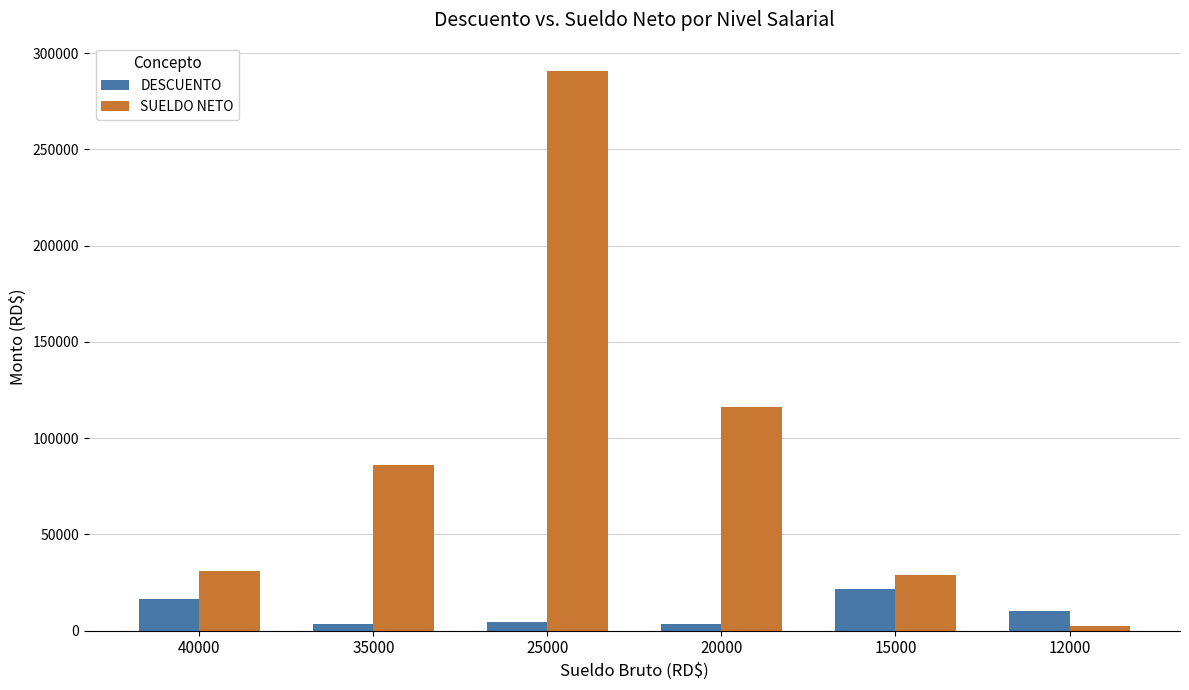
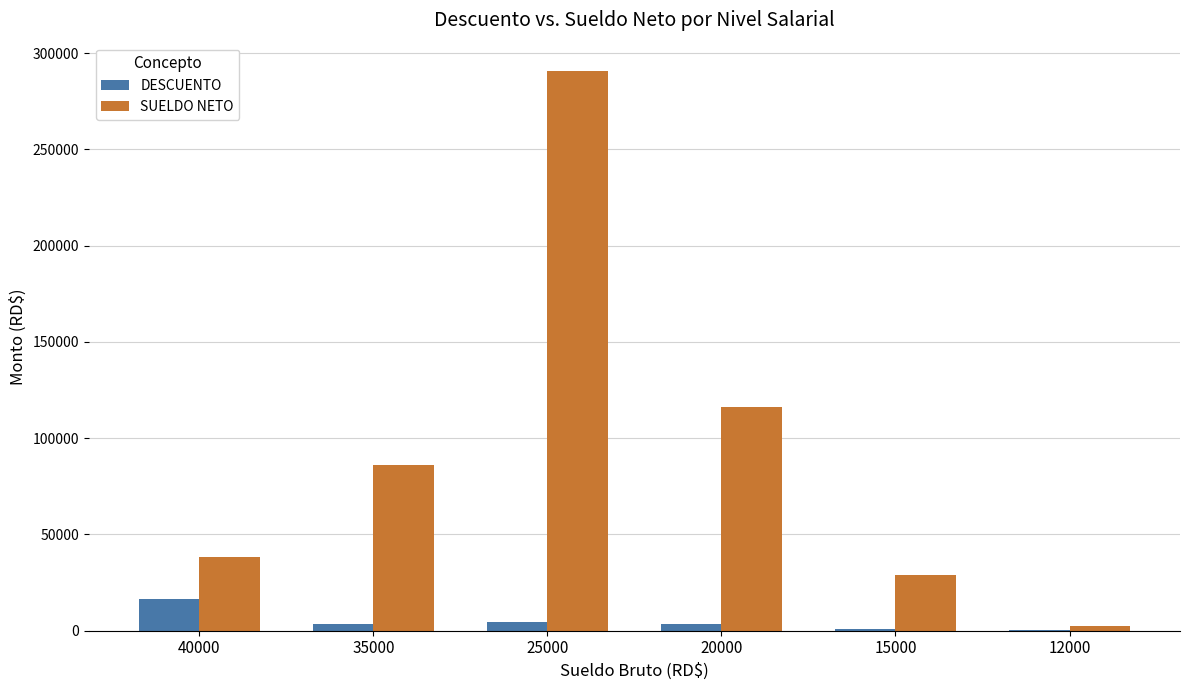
  {
    "DESCUENTO": {
      "40000": 16000,
      "35000": 3000,
      "25000": 5000,
      "20000": 4000,
-     "15000": 22000,
-     "12000": 10000
+     "15000": 1000,
+     "12000": 0
    },
    "SUELDO NETO": {
-     "40000": 31000,
+     "40000": 38000,
      "35000": 86000,
      "25000": 291000,
      "20000": 116000,
      "15000": 29000,
      "12000": 3000
    }
  }
